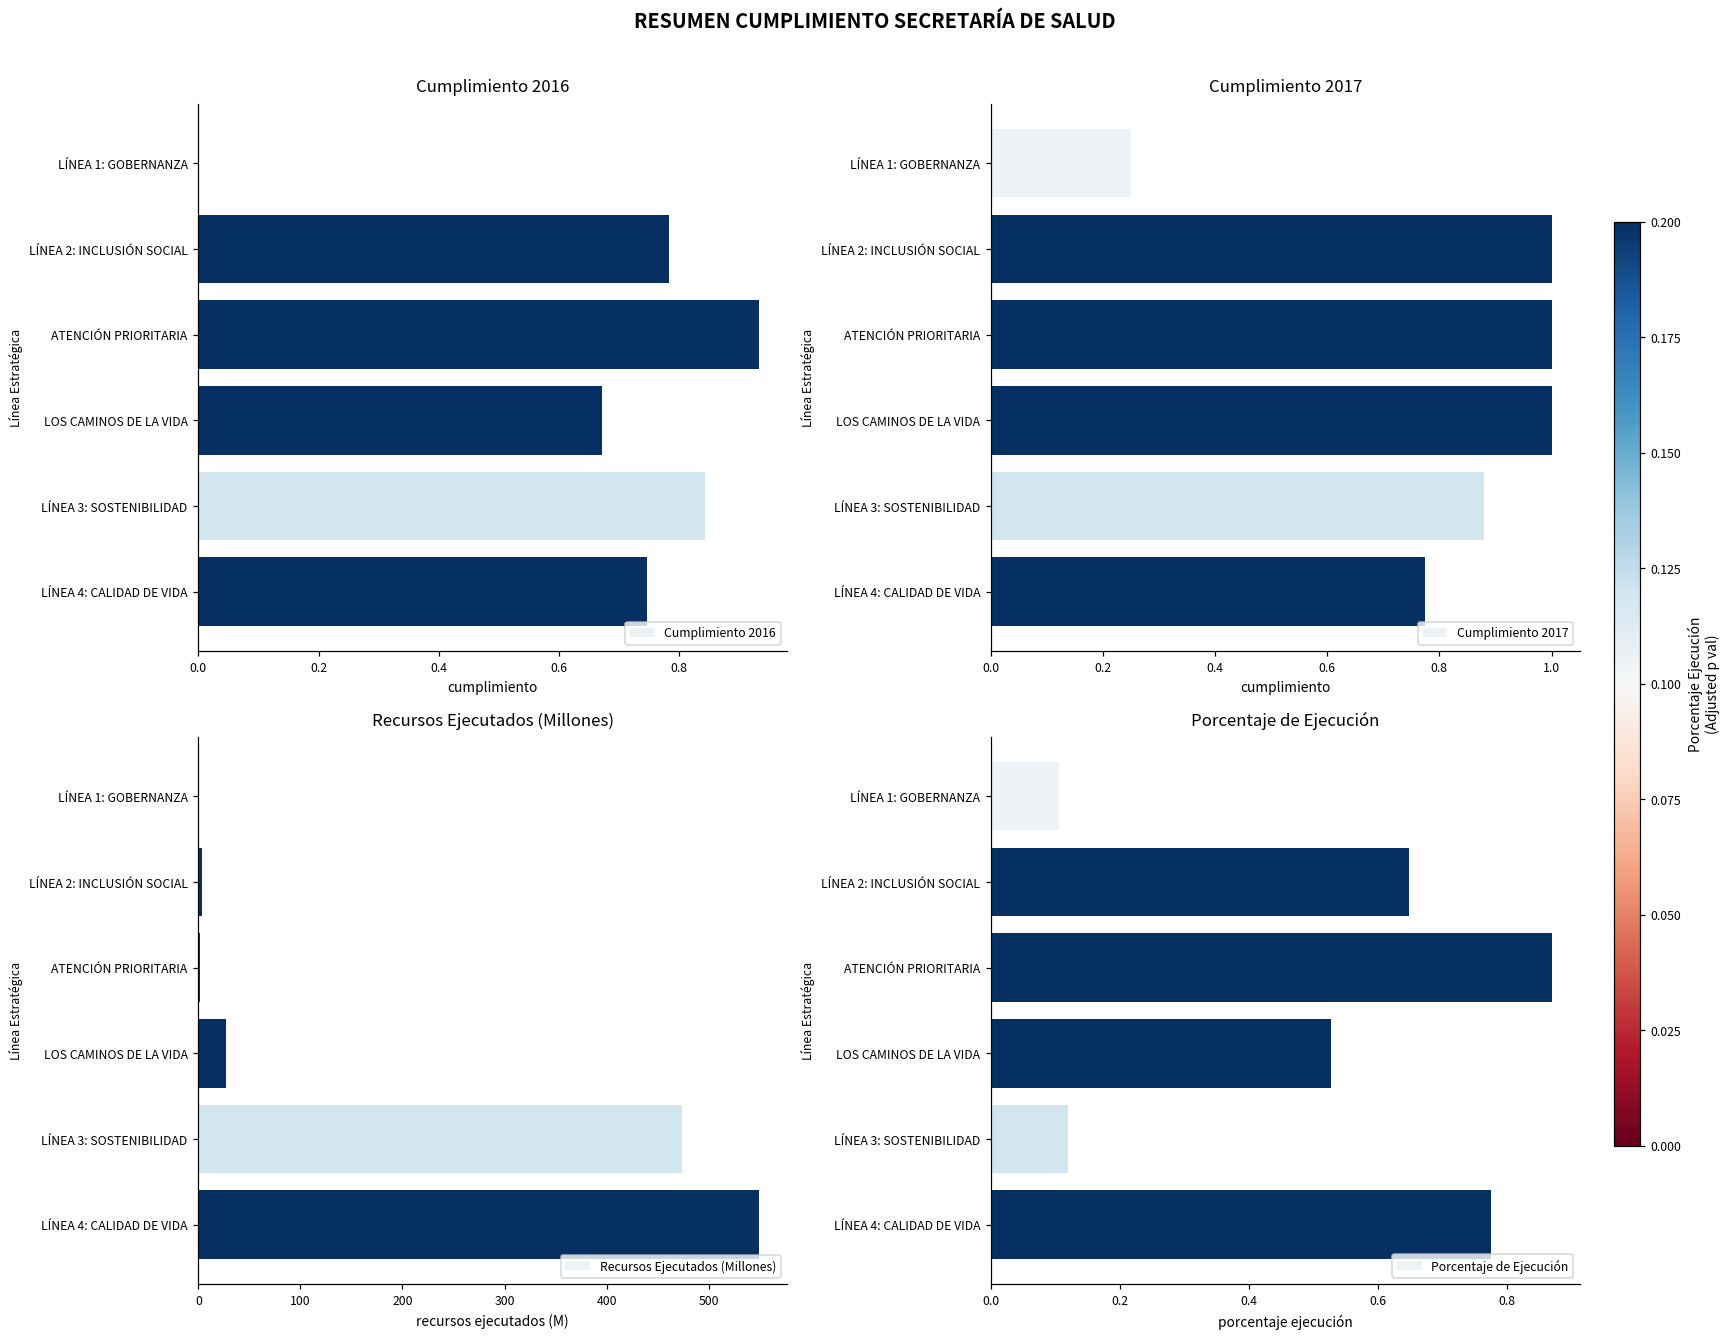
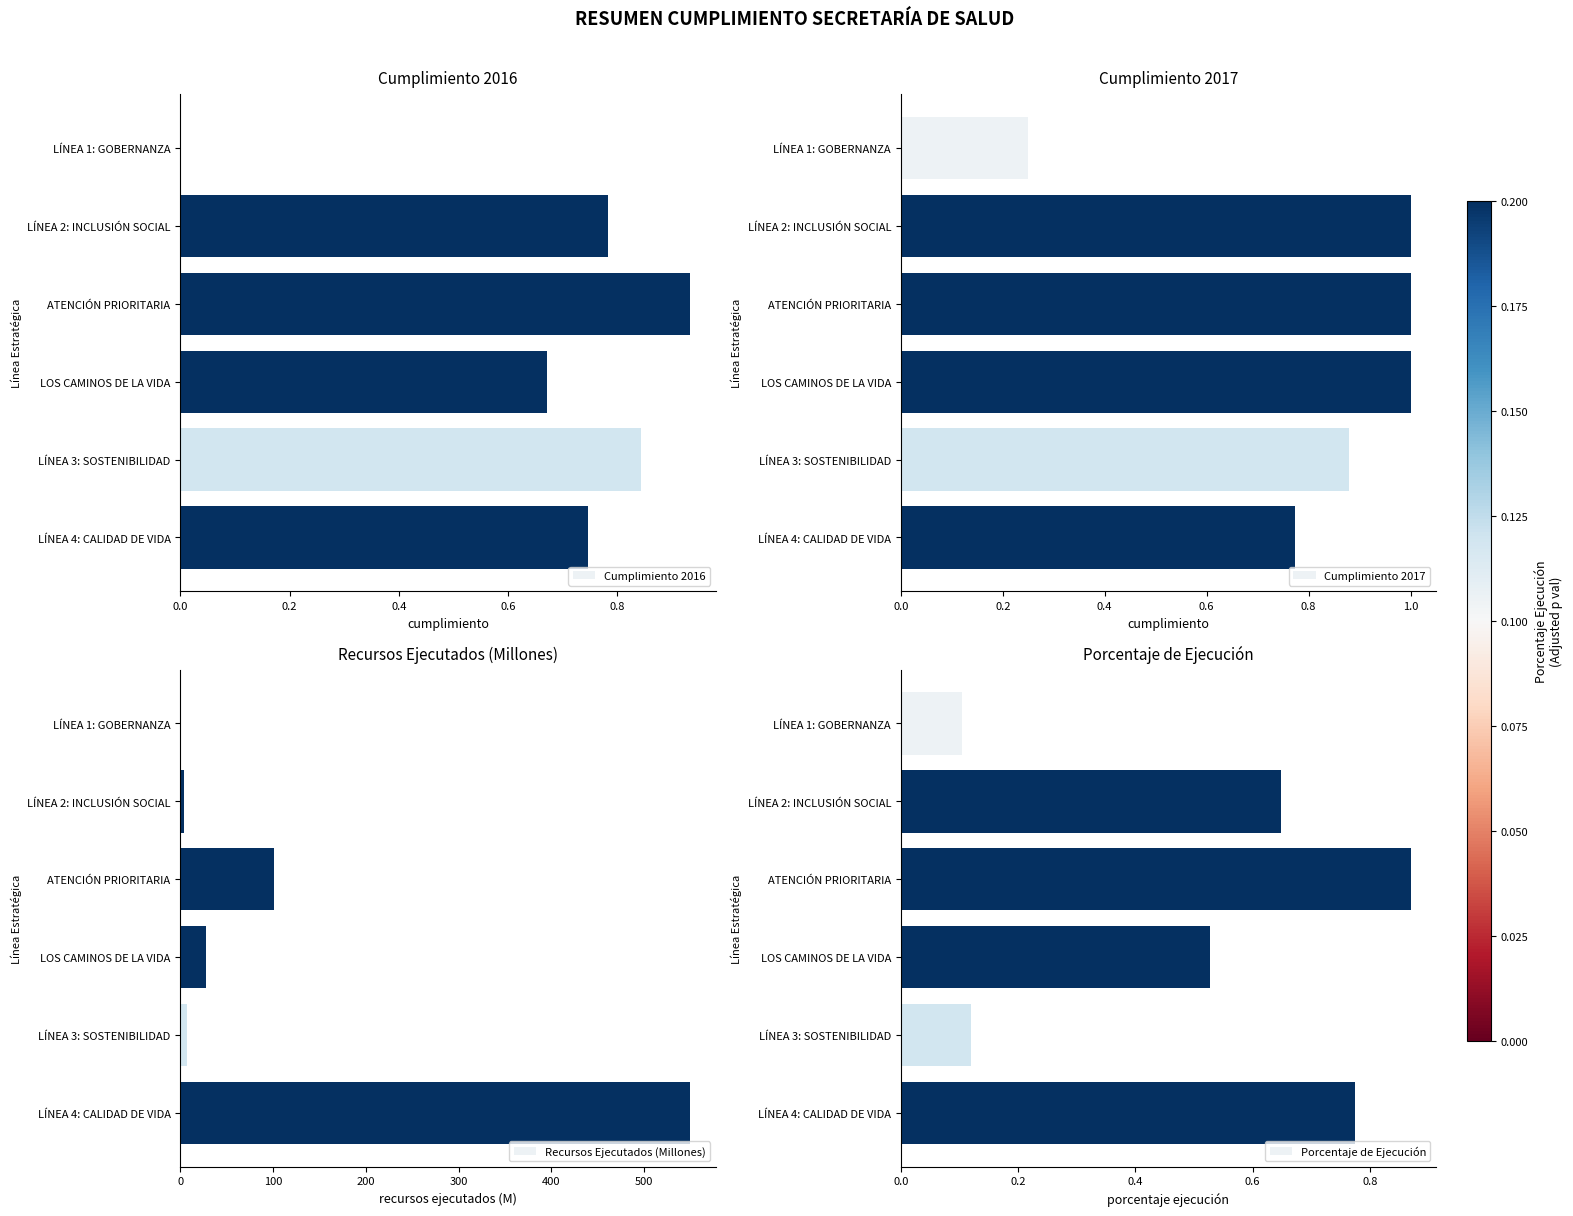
  {
    "Cumplimiento 2016": {
      "LÍNEA 1: GOBERNANZA": 0.00,
      "LÍNEA 2: INCLUSIÓN SOCIAL": 0.78,
      "ATENCIÓN PRIORITARIA": 0.93,
      "LOS CAMINOS DE LA VIDA": 0.67,
      "LÍNEA 3: SOSTENIBILIDAD": 0.84,
      "LÍNEA 4: CALIDAD DE VIDA": 0.75
    },
    "Cumplimiento 2017": {
      "LÍNEA 1: GOBERNANZA": 0.25,
      "LÍNEA 2: INCLUSIÓN SOCIAL": 1.00,
      "ATENCIÓN PRIORITARIA": 1.00,
      "LOS CAMINOS DE LA VIDA": 1.00,
      "LÍNEA 3: SOSTENIBILIDAD": 0.88,
      "LÍNEA 4: CALIDAD DE VIDA": 0.77
    },
    "Recursos Ejecutados (Millones)": {
      "LÍNEA 2: INCLUSIÓN SOCIAL": 0,
-     "ATENCIÓN PRIORITARIA": 0,
+     "ATENCIÓN PRIORITARIA": 100,
      "LOS CAMINOS DE LA VIDA": 30,
-     "LÍNEA 3: SOSTENIBILIDAD": 470,
+     "LÍNEA 3: SOSTENIBILIDAD": 10,
      "LÍNEA 4: CALIDAD DE VIDA": 550
    },
    "Porcentaje de Ejecución": {
      "LÍNEA 1: GOBERNANZA": 0.11,
      "LÍNEA 2: INCLUSIÓN SOCIAL": 0.65,
      "ATENCIÓN PRIORITARIA": 0.87,
      "LOS CAMINOS DE LA VIDA": 0.53,
      "LÍNEA 3: SOSTENIBILIDAD": 0.12,
      "LÍNEA 4: CALIDAD DE VIDA": 0.78
    }
  }
